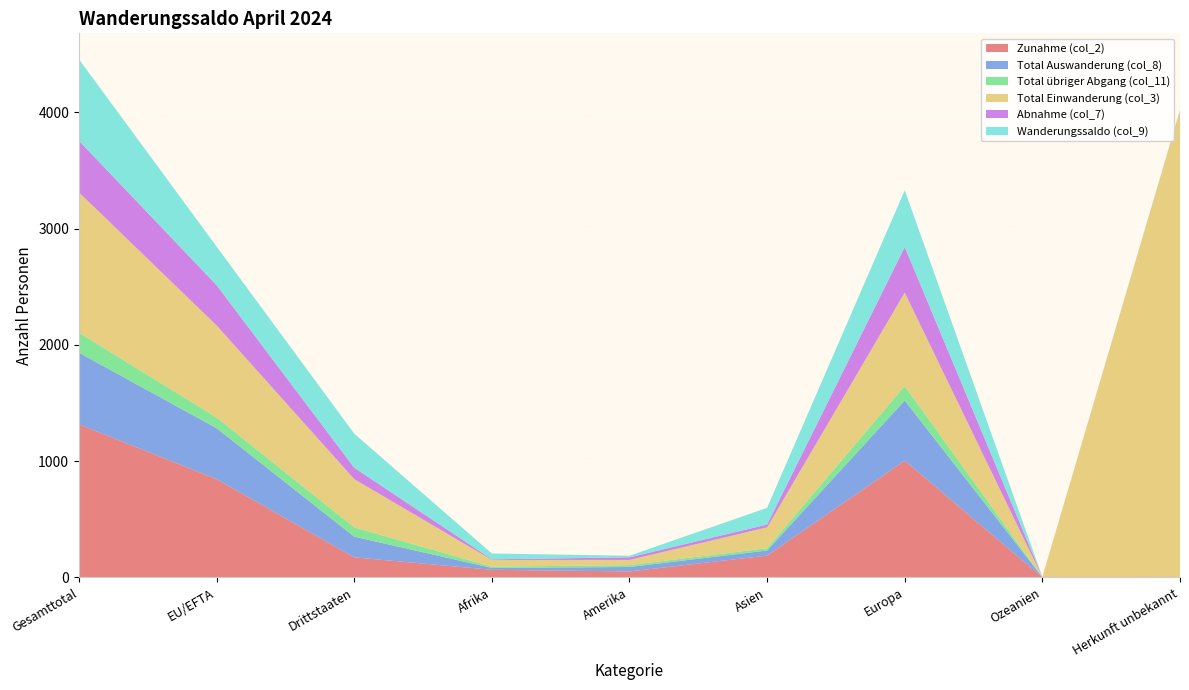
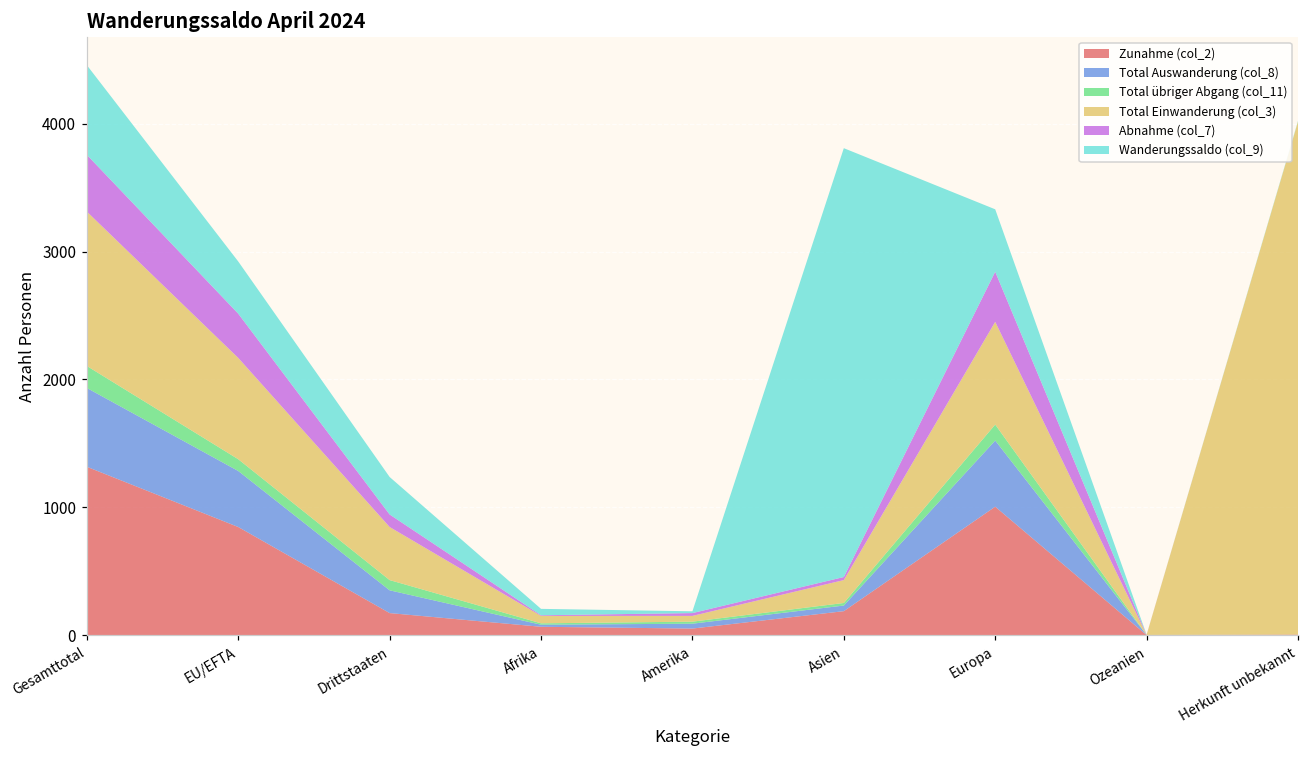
  {
    "Zunahme (col_2)": {
      "Gesamttotal": 1320,
      "EU/EFTA": 850,
      "Drittstaaten": 170,
      "Amerika": 50,
      "Asien": 190,
      "Europa": 1010
    },
    "Total Auswanderung (col_8)": {
      "Gesamttotal": 620,
      "EU/EFTA": 440,
      "Drittstaaten": 180,
      "Europa": 520
    },
    "Total übriger Abgang (col_11)": {
      "Gesamttotal": 170,
      "EU/EFTA": 90,
      "Drittstaaten": 80,
      "Europa": 130
    },
    "Total Einwanderung (col_3)": {
      "Gesamttotal": 1210,
      "EU/EFTA": 790,
      "Drittstaaten": 420,
      "Amerika": 50,
      "Asien": 180,
      "Europa": 800
    },
    "Abnahme (col_7)": {
      "Gesamttotal": 440,
      "EU/EFTA": 350,
      "Drittstaaten": 100,
      "Asien": 20,
      "Europa": 390
    },
    "Wanderungssaldo (col_9)": {
      "Gesamttotal": 700,
-     "EU/EFTA": 330,
+     "EU/EFTA": 410,
      "Drittstaaten": 290,
      "Afrika": 50,
-     "Asien": 140,
+     "Asien": 3350,
      "Europa": 490
    }
  }
